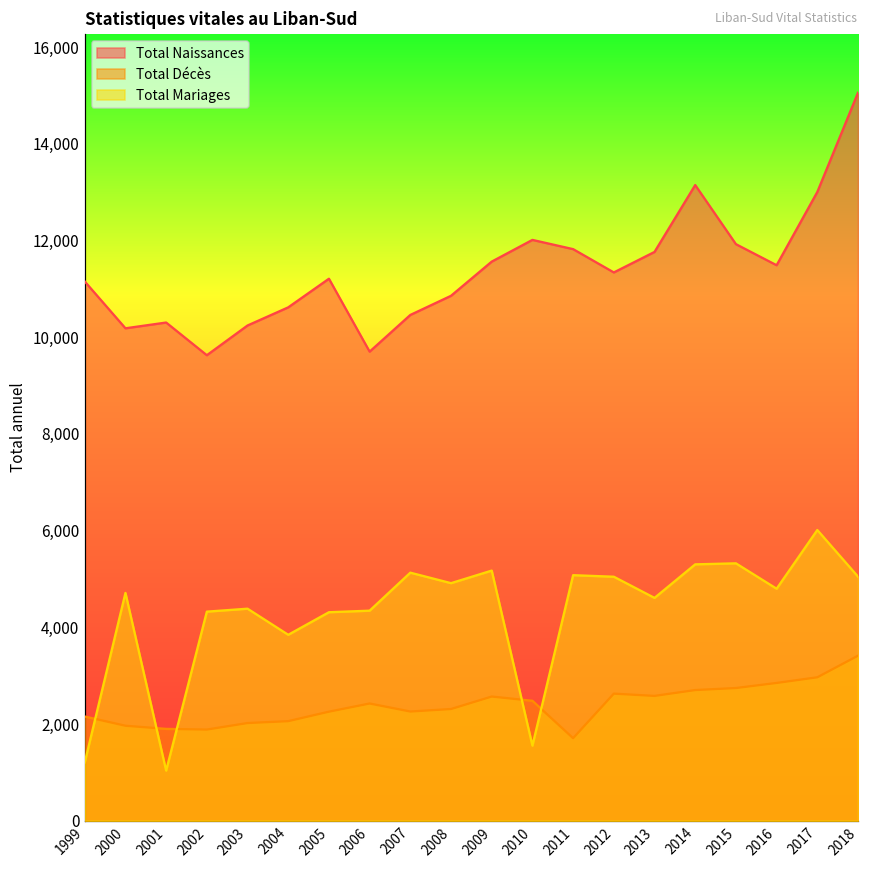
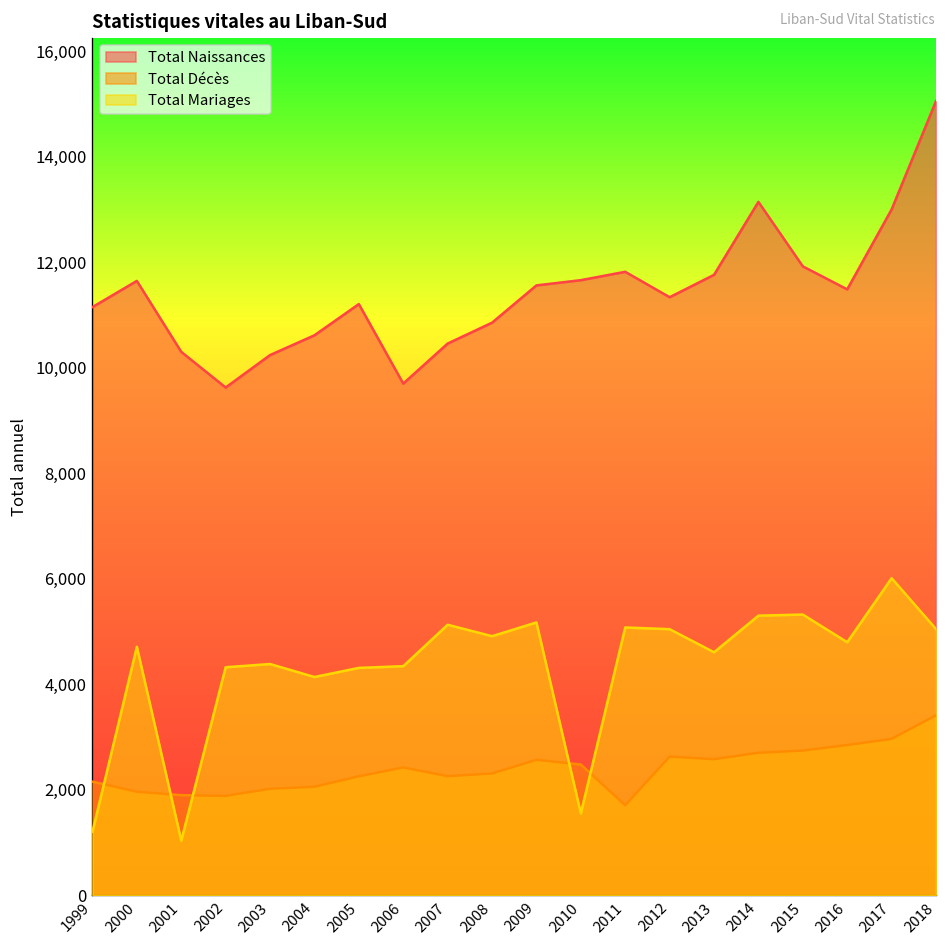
  {
    "Total Naissances": {
      "1999": "11,200",
-     "2000": "10,200",
+     "2000": "11,600",
      "2001": "10,300",
      "2002": "9,600",
      "2003": "10,200",
      "2004": "10,600",
      "2005": "11,200",
      "2006": "9,700",
      "2007": "10,500",
      "2008": "10,900",
      "2009": "11,600",
-     "2010": "12,000",
+     "2010": "11,700",
      "2011": "11,800",
      "2012": "11,300",
      "2013": "11,800",
      "2014": "13,100",
      "2015": "11,900",
      "2016": "11,500",
      "2017": "13,000",
      "2018": "15,100"
    },
    "Total Décès": {
      "1999": "2,200",
      "2000": "2,000",
      "2001": "1,900",
      "2002": "1,900",
      "2003": "2,000",
      "2004": "2,100",
      "2005": "2,300",
      "2006": "2,400",
      "2007": "2,300",
      "2008": "2,300",
      "2009": "2,600",
      "2010": "2,500",
      "2011": "1,700",
      "2012": "2,600",
      "2013": "2,600",
      "2014": "2,700",
      "2015": "2,700",
      "2016": "2,900",
      "2017": "3,000",
      "2018": "3,400"
    },
    "Total Mariages": {
      "1999": "1,200",
      "2000": "4,700",
      "2001": "1,000",
      "2002": "4,300",
      "2003": "4,400",
-     "2004": "3,800",
+     "2004": "4,100",
      "2005": "4,300",
      "2006": "4,300",
      "2007": "5,100",
      "2008": "4,900",
      "2009": "5,200",
      "2010": "1,600",
      "2011": "5,100",
      "2012": "5,000",
      "2013": "4,600",
      "2014": "5,300",
      "2015": "5,300",
      "2016": "4,800",
      "2017": "6,000",
      "2018": "5,000"
    }
  }
